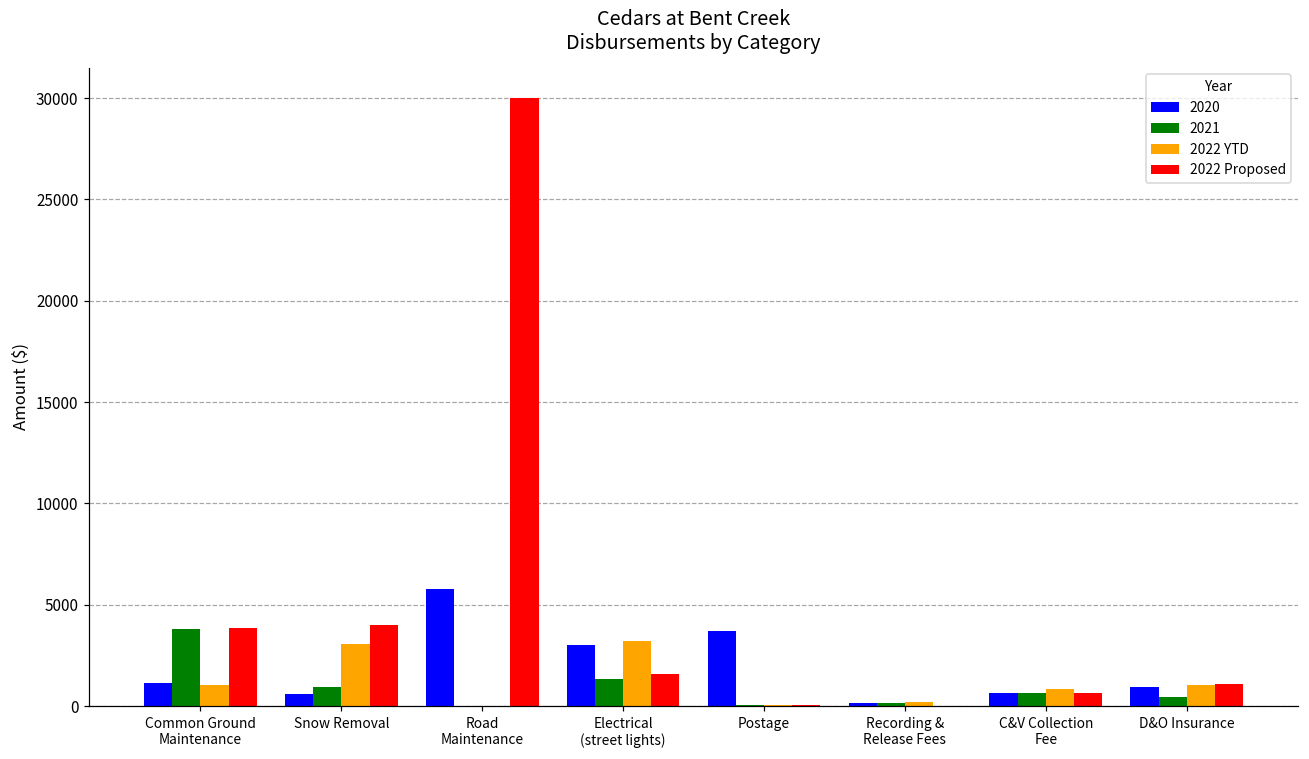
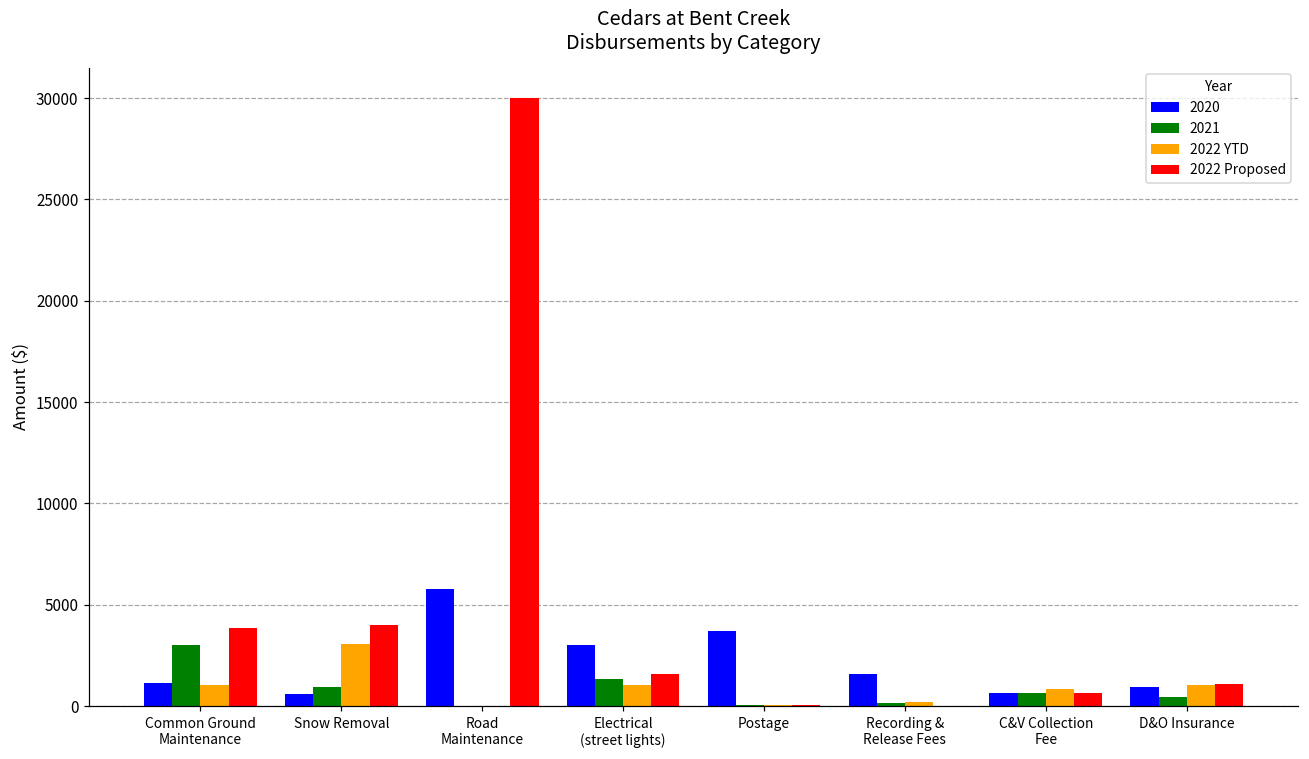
  {
    "2020": {
      "Common Ground Maintenance": 1100,
      "Snow Removal": 600,
      "Road Maintenance": 5800,
      "Electrical (street lights)": 3000,
      "Postage": 3700,
-     "Recording & Release Fees": 100,
+     "Recording & Release Fees": 1600,
      "C&V Collection Fee": 700,
      "D&O Insurance": 900
    },
    "2021": {
-     "Common Ground Maintenance": 3800,
+     "Common Ground Maintenance": 3000,
      "Snow Removal": 900,
      "Road Maintenance": 0,
      "Electrical (street lights)": 1300,
      "Recording & Release Fees": 200,
      "C&V Collection Fee": 700,
      "D&O Insurance": 500
    },
    "2022 YTD": {
      "Common Ground Maintenance": 1100,
      "Snow Removal": 3100,
      "Road Maintenance": 0,
-     "Electrical (street lights)": 3200,
+     "Electrical (street lights)": 1000,
      "Recording & Release Fees": 200,
      "C&V Collection Fee": 800,
      "D&O Insurance": 1000
    },
    "2022 Proposed": {
      "Common Ground Maintenance": 3900,
      "Snow Removal": 4000,
      "Road Maintenance": 30000,
      "Electrical (street lights)": 1600,
      "Recording & Release Fees": 0,
      "C&V Collection Fee": 600,
      "D&O Insurance": 1100
    }
  }
